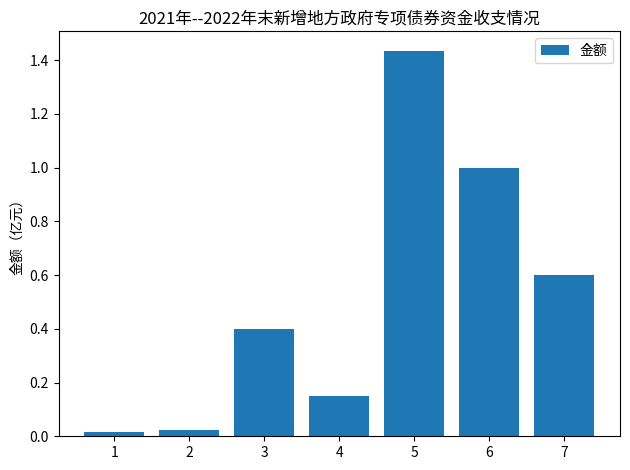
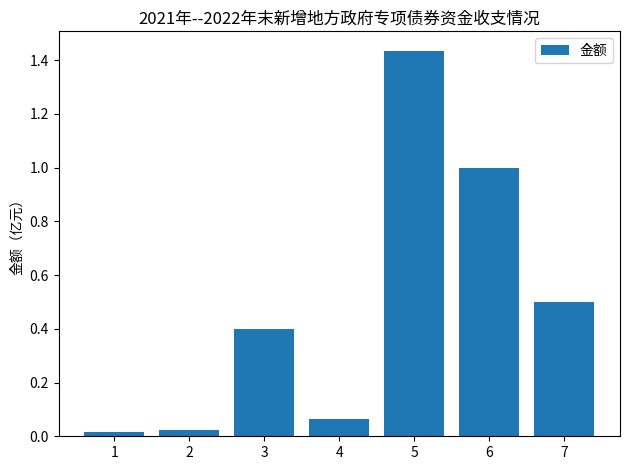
  {
    "1": 0.02,
    "2": 0.02,
    "3": 0.40,
-   "4": 0.15,
+   "4": 0.06,
    "5": 1.44,
    "6": 1.00,
-   "7": 0.6
+   "7": 0.5
  }
